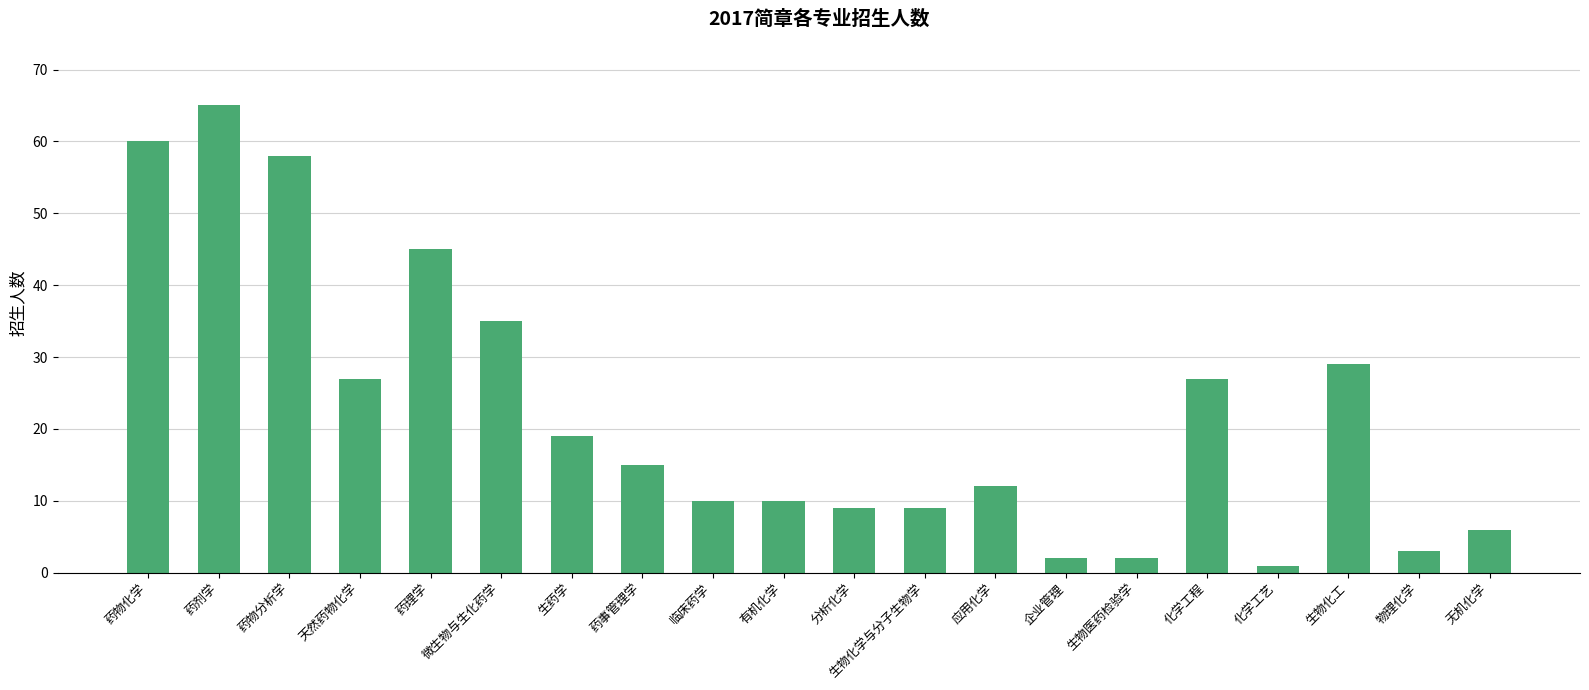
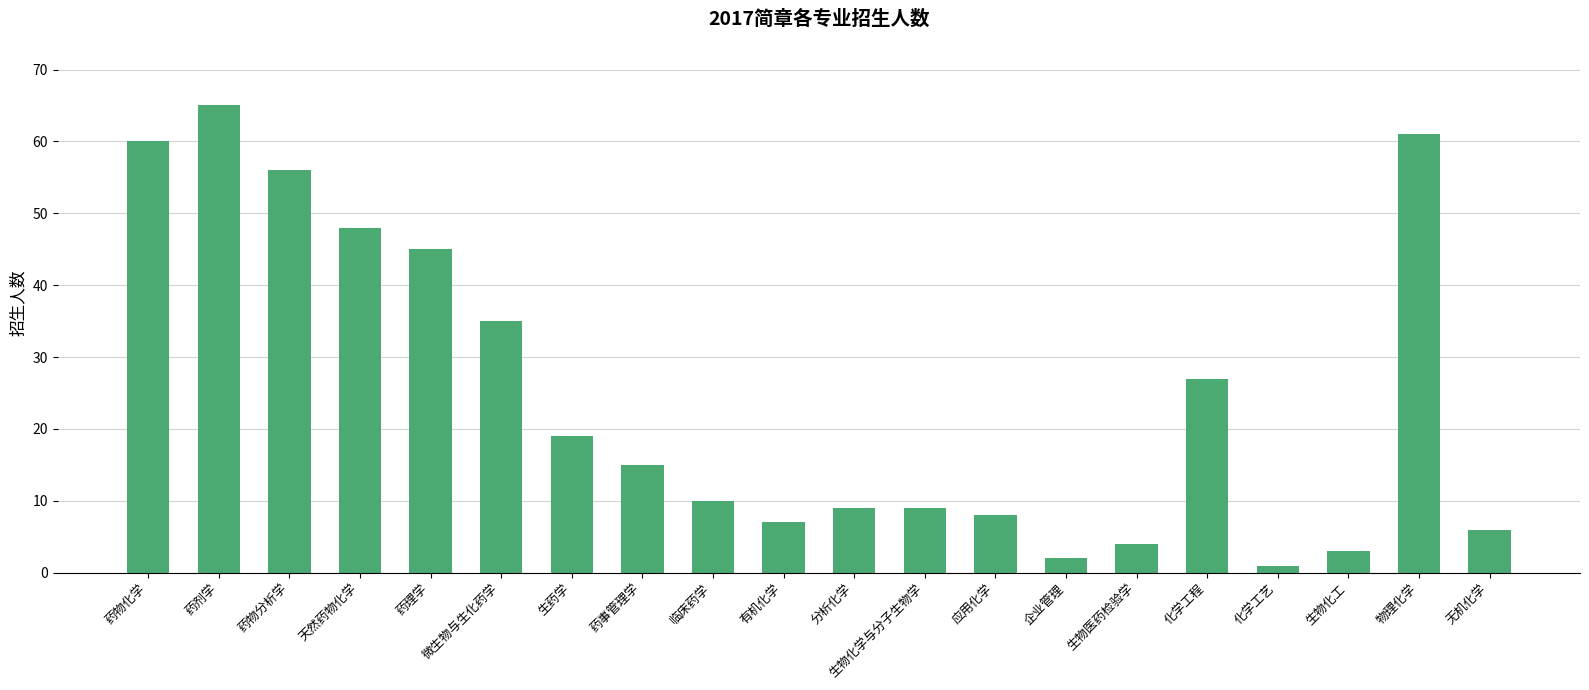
  {
    "药物化学": 60,
    "药剂学": 65,
-   "药物分析学": 58,
-   "天然药物化学": 27,
+   "药物分析学": 56,
+   "天然药物化学": 48,
    "药理学": 45,
    "微生物与生化药学": 35,
    "生药学": 19,
    "药事管理学": 15,
    "临床药学": 10,
-   "有机化学": 10,
+   "有机化学": 7,
    "分析化学": 9,
    "生物化学与分子生物学": 9,
-   "应用化学": 12,
+   "应用化学": 8,
    "企业管理": 2,
-   "生物医药检验学": 2,
+   "生物医药检验学": 4,
    "化学工程": 27,
    "化学工艺": 1,
-   "生物化工": 29,
-   "物理化学": 3,
+   "生物化工": 3,
+   "物理化学": 61,
    "无机化学": 6
  }
